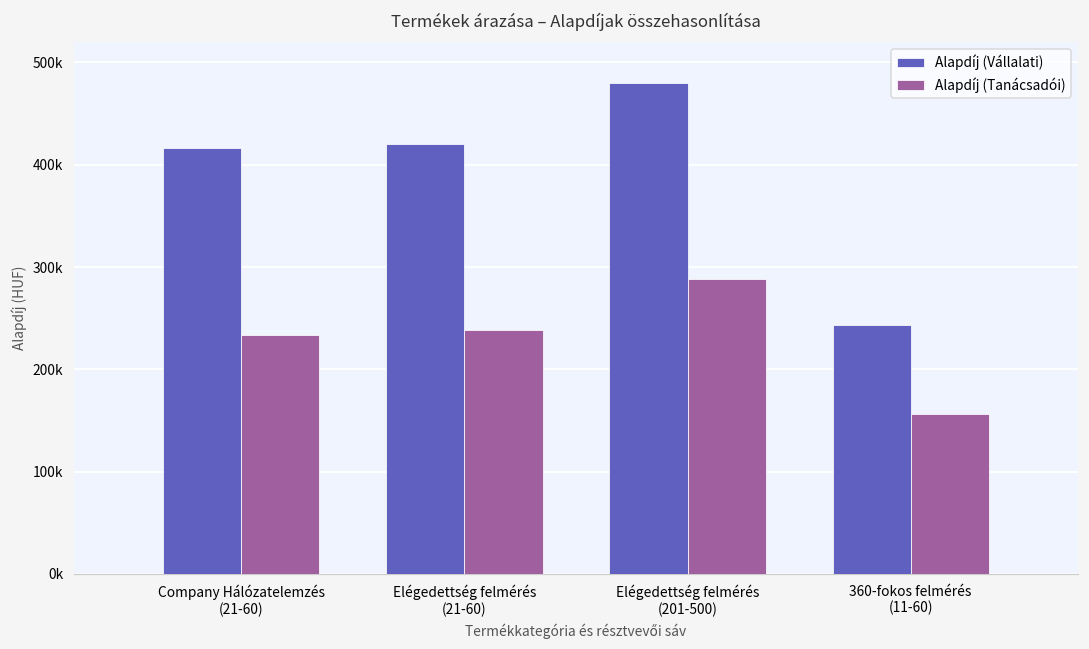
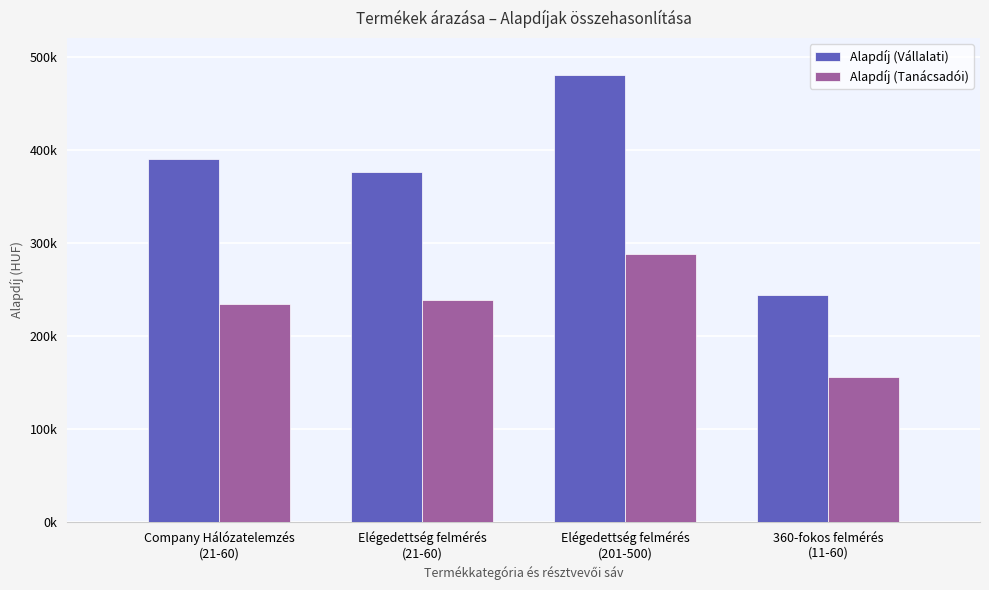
  {
    "Alapdíj (Vállalati)": {
-     "Company Hálózatelemzés (21-60)": 420000,
-     "Elégedettség felmérés (21-60)": 420000,
+     "Company Hálózatelemzés (21-60)": 390000,
+     "Elégedettség felmérés (21-60)": 380000,
      "Elégedettség felmérés (201-500)": 480000,
      "360-fokos felmérés (11-60)": 240000
    },
    "Alapdíj (Tanácsadói)": {
      "Company Hálózatelemzés (21-60)": 230000,
      "Elégedettség felmérés (21-60)": 240000,
      "Elégedettség felmérés (201-500)": 290000,
      "360-fokos felmérés (11-60)": 160000
    }
  }
